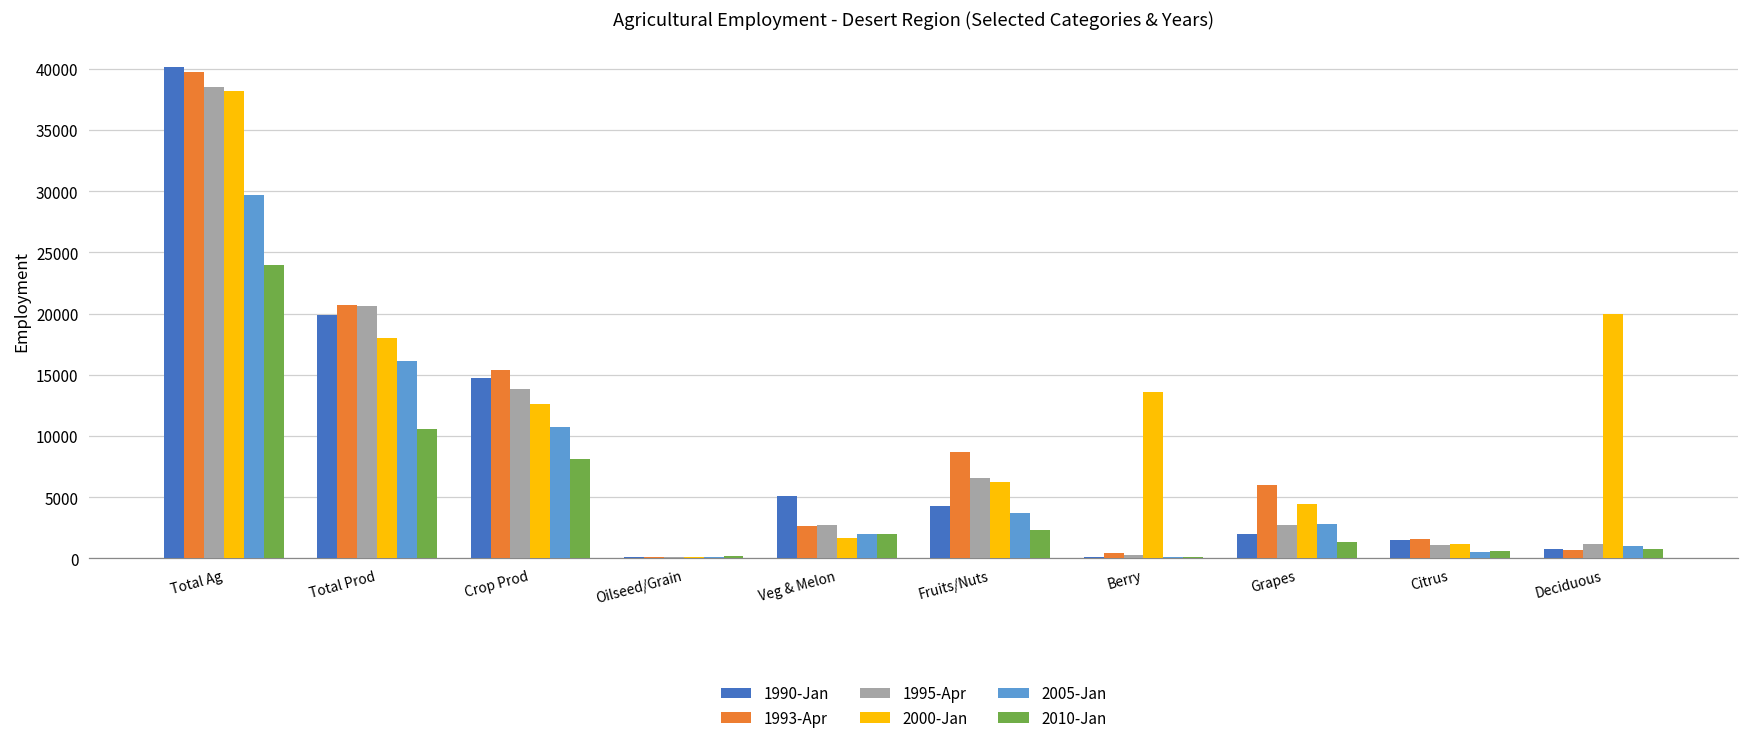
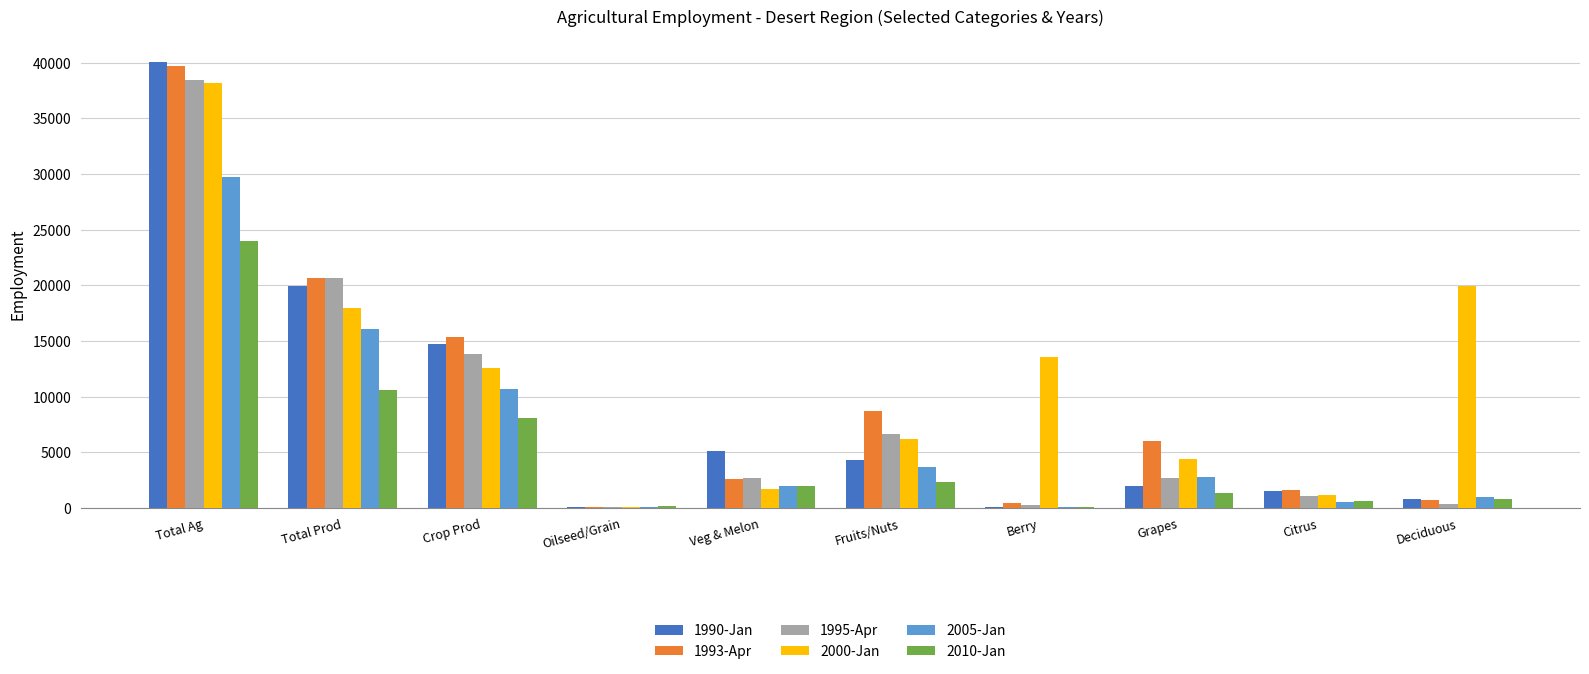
  {
    "1993-Apr": {
      "Total Ag": 39700,
      "Total Prod": 20700,
      "Crop Prod": 15400,
      "Veg & Melon": 2600,
      "Fruits/Nuts": 8700,
      "Berry": 400,
      "Grapes": 6000,
      "Citrus": 1600,
      "Deciduous": 700
    },
    "1995-Apr": {
      "Total Ag": 38500,
      "Total Prod": 20600,
      "Crop Prod": 13800,
      "Veg & Melon": 2700,
      "Fruits/Nuts": 6600,
      "Berry": 300,
      "Grapes": 2700,
      "Citrus": 1100,
-     "Deciduous": 1200
+     "Deciduous": 400
    },
    "2000-Jan": {
      "Total Ag": 38200,
      "Total Prod": 18000,
      "Crop Prod": 12600,
      "Veg & Melon": 1700,
      "Fruits/Nuts": 6200,
      "Berry": 13600,
      "Grapes": 4400,
      "Citrus": 1200,
      "Deciduous": 20000
    },
    "2010-Jan": {
      "Total Ag": 24000,
      "Total Prod": 10600,
      "Crop Prod": 8100,
      "Veg & Melon": 2000,
      "Fruits/Nuts": 2300,
      "Grapes": 1300,
      "Citrus": 600,
      "Deciduous": 800
    }
  }
